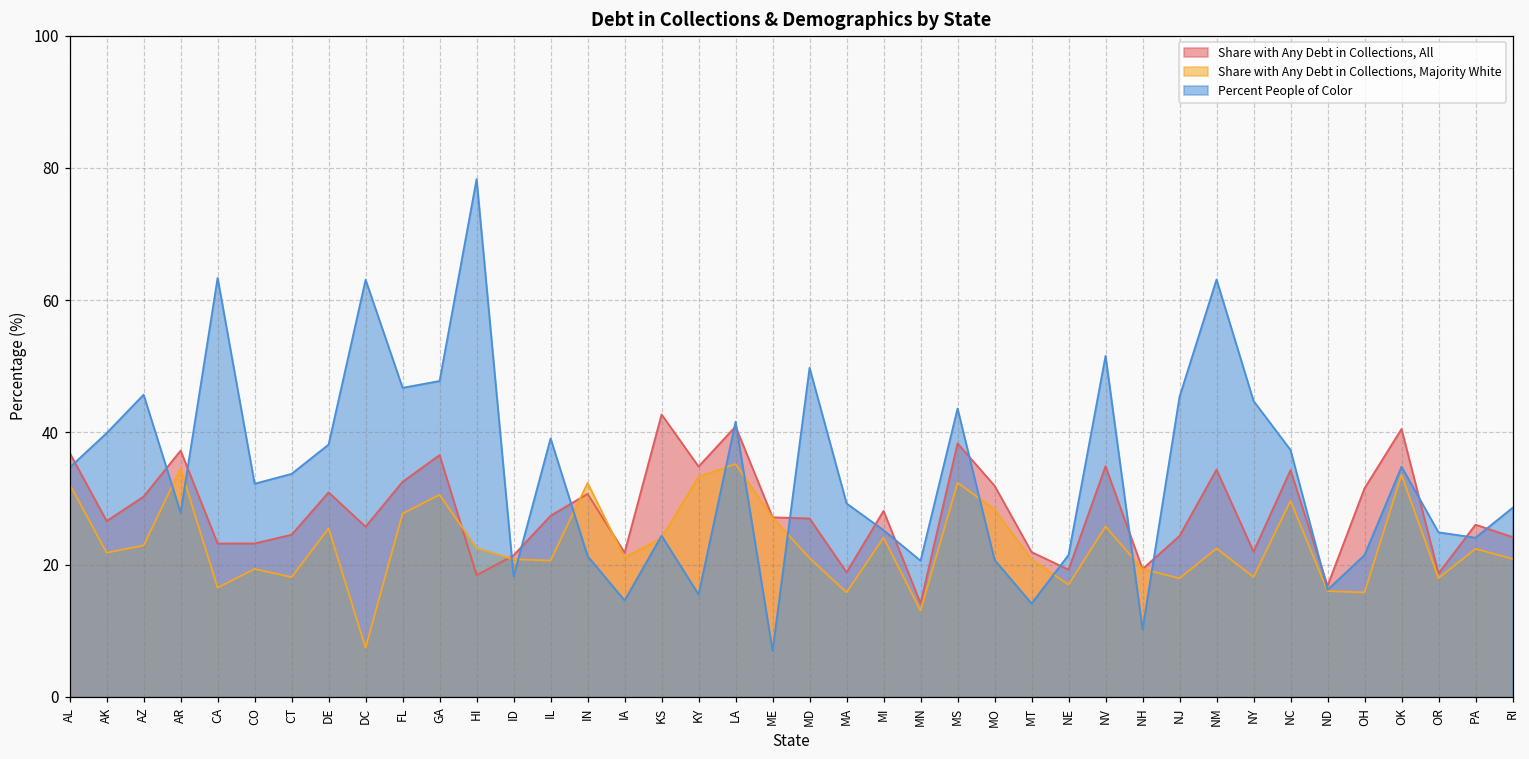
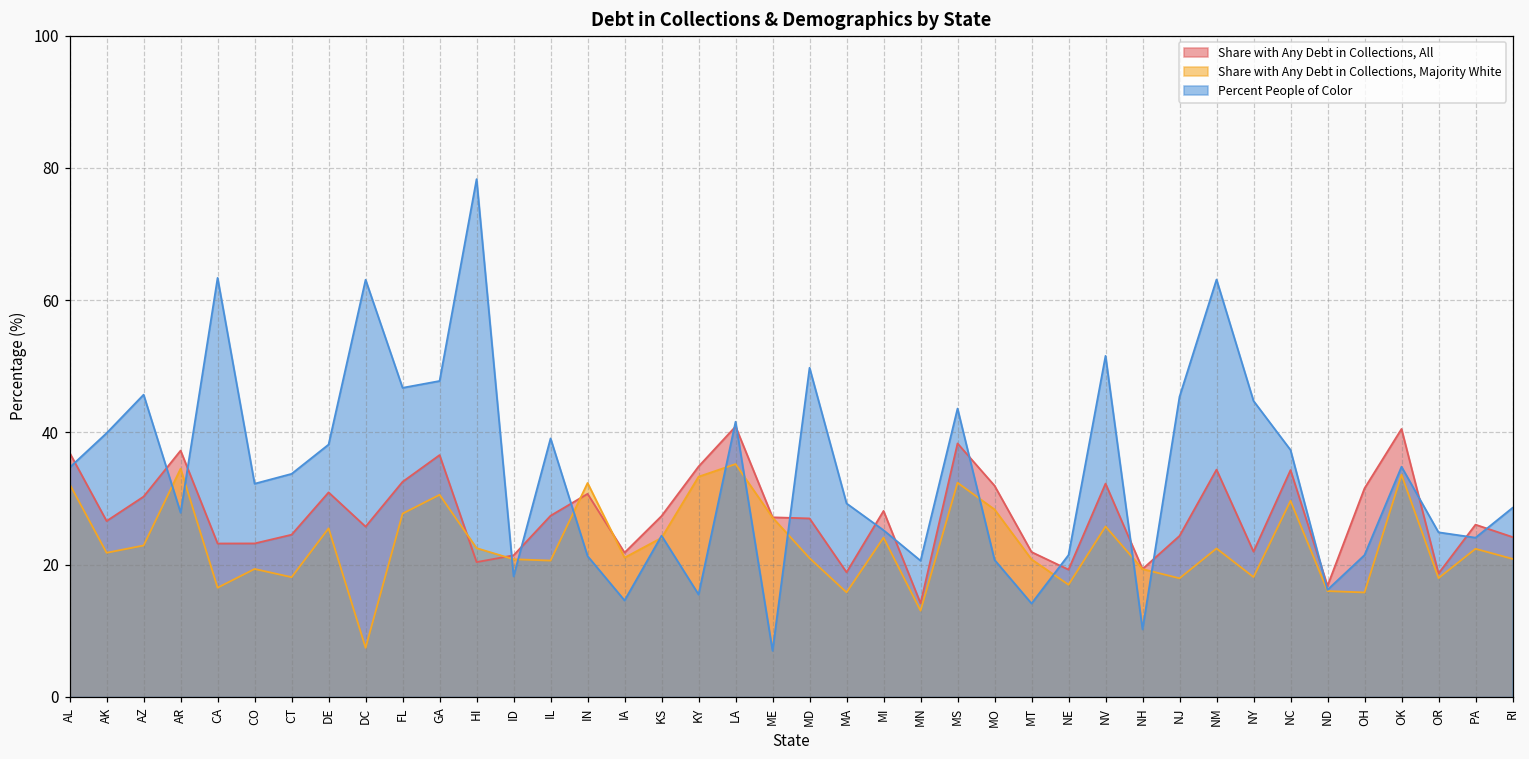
  {
    "Share with Any Debt in Collections, All": {
      "AL": 37,
      "AK": 27,
      "AZ": 30,
      "AR": 37,
      "CA": 23,
      "CO": 23,
      "CT": 25,
      "DE": 31,
      "DC": 26,
      "FL": 33,
      "GA": 37,
-     "HI": 18,
+     "HI": 20,
      "ID": 21,
      "IL": 27,
      "IN": 31,
      "IA": 22,
-     "KS": 43,
+     "KS": 27,
      "KY": 35,
      "LA": 41,
      "MD": 27,
      "MA": 19,
      "MI": 28,
      "MN": 14,
      "MS": 38,
      "MO": 32,
      "MT": 22,
      "NE": 19,
-     "NV": 35,
+     "NV": 32,
      "NJ": 24,
      "NM": 34,
      "NY": 22,
      "NC": 34,
      "ND": 17,
      "OH": 32,
      "OK": 41,
      "OR": 19,
      "PA": 26,
      "RI": 24
    },
    "Share with Any Debt in Collections, Majority White": {
      "AL": 32,
      "AK": 22,
      "AZ": 23,
      "AR": 35,
      "CA": 17,
      "CO": 19,
      "CT": 18,
      "DE": 25,
      "DC": 7,
      "FL": 28,
      "GA": 31,
      "HI": 23,
      "ID": 21,
      "IL": 21,
      "IN": 32,
      "IA": 21,
      "KY": 33,
      "LA": 35,
      "MD": 21,
      "MA": 16,
      "MI": 24,
      "MN": 13,
      "MS": 32,
      "MO": 28,
      "MT": 21,
      "NE": 17,
      "NV": 26,
      "NJ": 18,
      "NM": 22,
      "NY": 18,
      "NC": 30,
      "OH": 16,
      "OK": 34,
      "OR": 18,
      "PA": 22,
      "RI": 21
    },
    "Percent People of Color": {
      "AL": 35,
      "AK": 40,
      "AZ": 46,
      "AR": 28,
      "CA": 63,
      "CO": 32,
      "CT": 34,
      "DE": 38,
      "DC": 63,
      "FL": 47,
      "GA": 48,
      "HI": 78,
      "ID": 18,
      "IL": 39,
      "IN": 21,
      "IA": 15,
      "KY": 15,
      "LA": 42,
      "ME": 7,
      "MD": 50,
      "MA": 29,
      "MI": 25,
      "MN": 21,
      "MS": 44,
      "MO": 21,
      "MT": 14,
      "NE": 21,
      "NV": 52,
      "NH": 10,
      "NJ": 45,
      "NM": 63,
      "NY": 45,
      "NC": 37,
      "OH": 21,
      "OK": 35,
      "OR": 25,
      "PA": 24,
      "RI": 29
    }
  }
